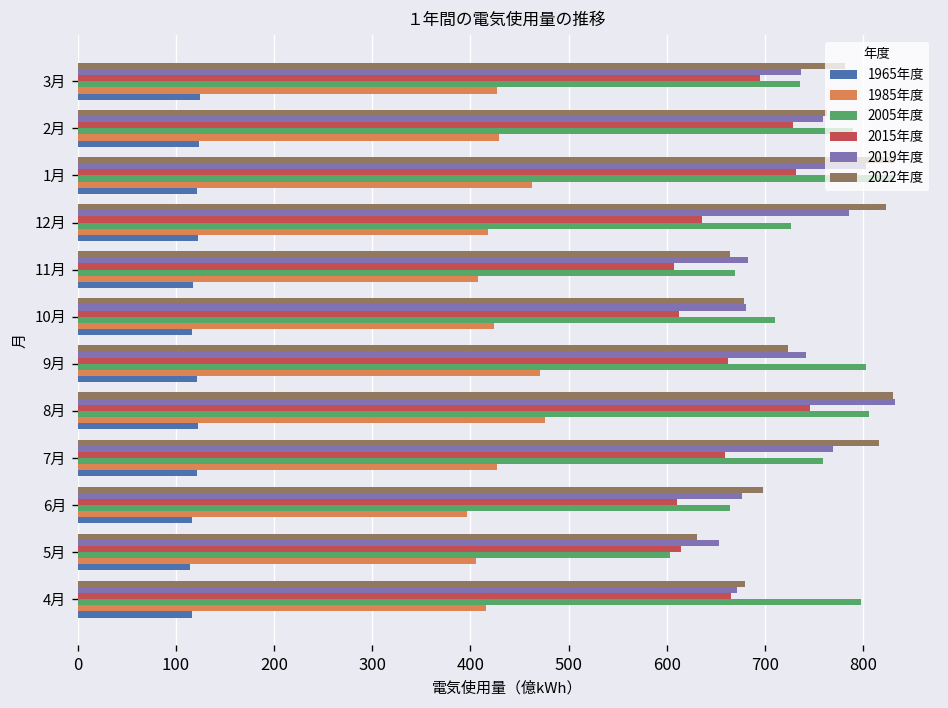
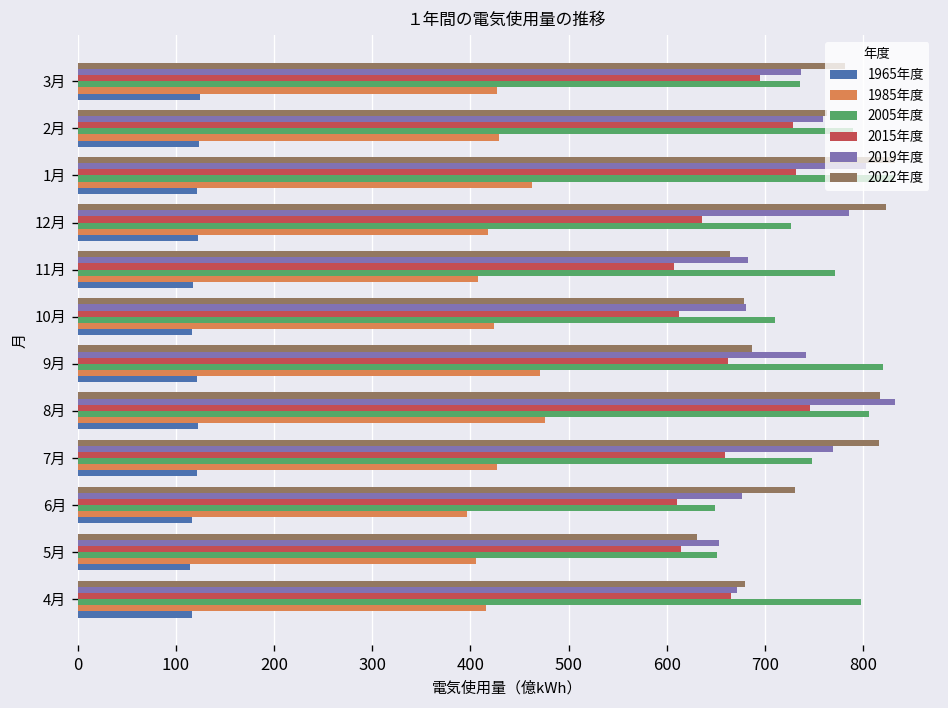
  {
    "2005年度": {
      "3月": 740,
      "12月": 730,
-     "11月": 670,
+     "11月": 770,
      "10月": 710,
-     "9月": 800,
+     "9月": 820,
      "8月": 810,
-     "7月": 760,
-     "6月": 670,
-     "5月": 600,
+     "7月": 750,
+     "6月": 650,
+     "5月": 650,
      "4月": 800
    },
    "2022年度": {
      "12月": 820,
      "11月": 660,
      "10月": 680,
-     "9月": 720,
-     "8月": 830,
+     "9月": 690,
+     "8月": 820,
      "7月": 820,
-     "6月": 700,
+     "6月": 730,
      "5月": 630,
      "4月": 680
    }
  }
